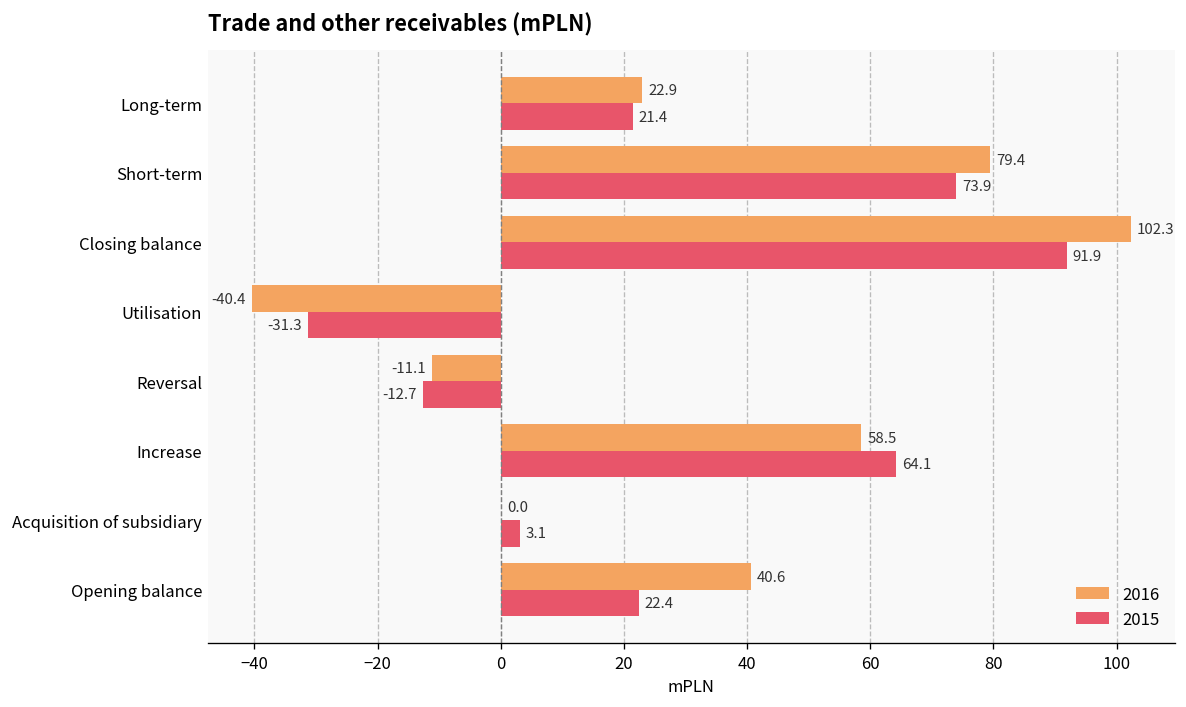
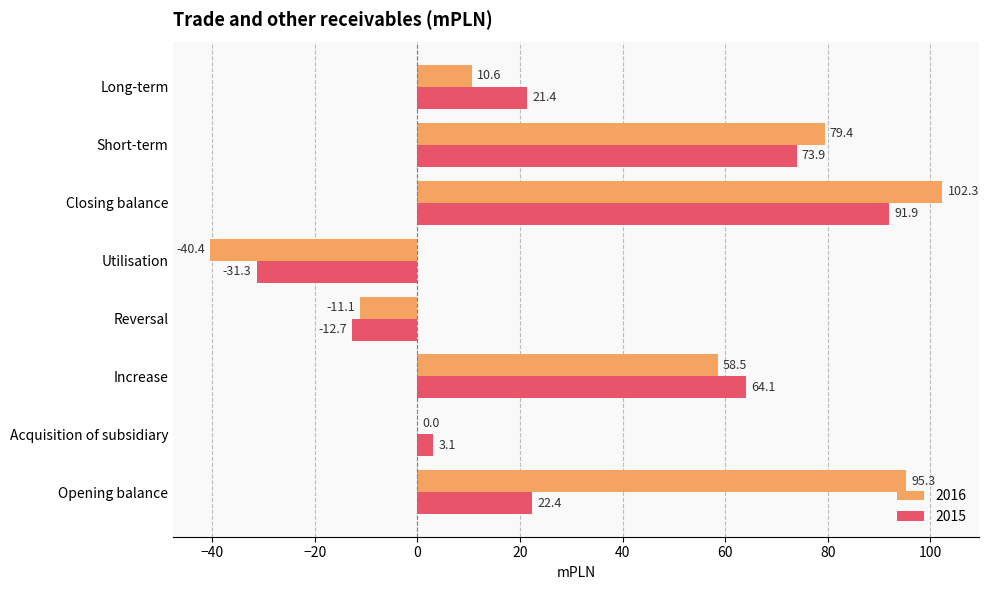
  {
    "2016": {
-     "Long-term": 22.9,
+     "Long-term": 10.6,
      "Short-term": 79.4,
      "Closing balance": 102.3,
      "Utilisation": -40.4,
      "Reversal": -11.1,
      "Increase": 58.5,
      "Acquisition of subsidiary": 0.0,
-     "Opening balance": 40.6
+     "Opening balance": 95.3
    },
    "2015": {
      "Long-term": 21.4,
      "Short-term": 73.9,
      "Closing balance": 91.9,
      "Utilisation": -31.3,
      "Reversal": -12.7,
      "Increase": 64.1,
      "Acquisition of subsidiary": 3.1,
      "Opening balance": 22.4
    }
  }
